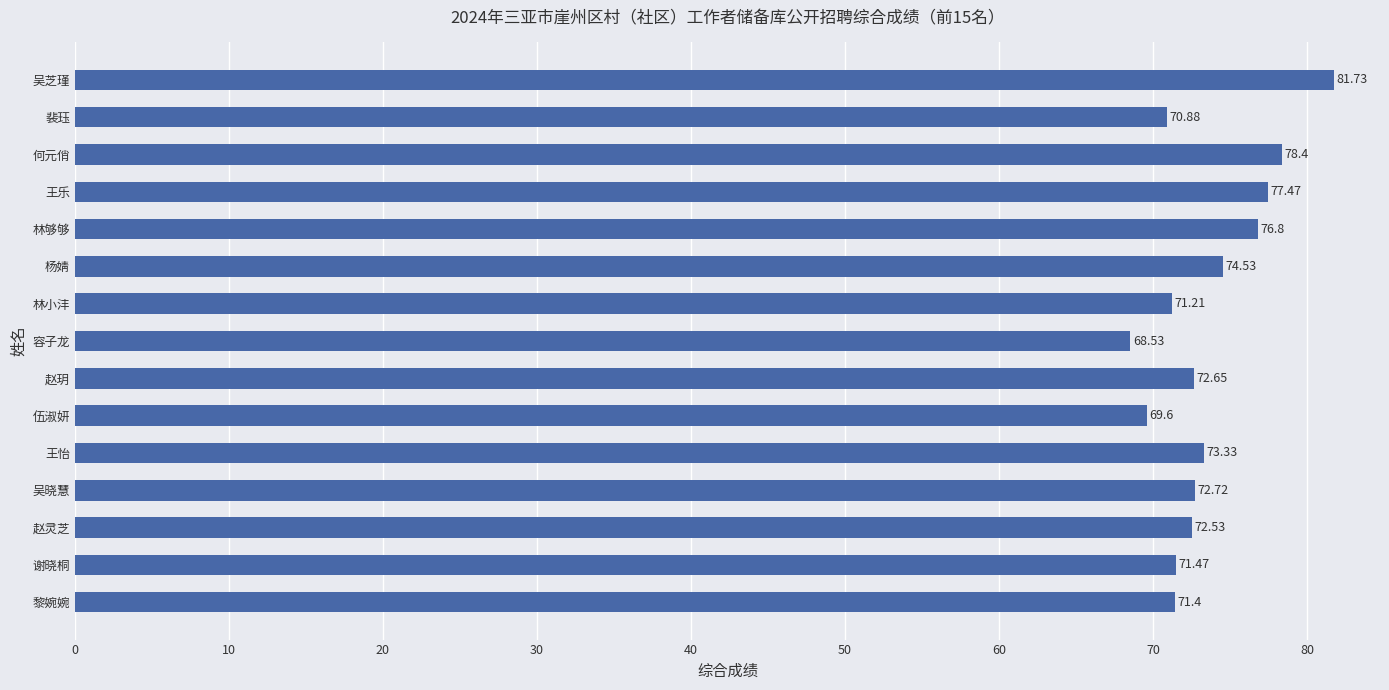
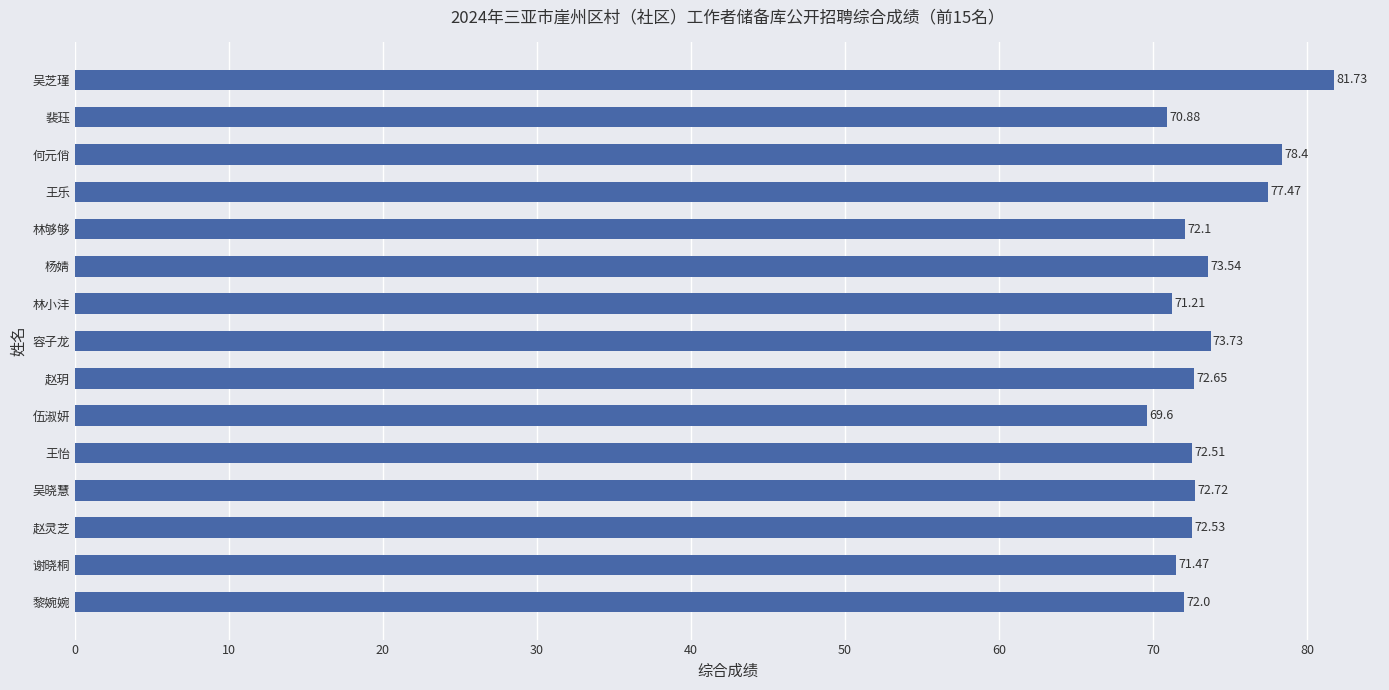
  {
    "吴芝瑾": 81.73,
    "裴珏": 70.88,
    "何元俏": 78.4,
    "王乐": 77.47,
-   "林够够": 76.8,
-   "杨婧": 74.53,
+   "林够够": 72.1,
+   "杨婧": 73.54,
    "林小沣": 71.21,
-   "容子龙": 68.53,
+   "容子龙": 73.73,
    "赵玥": 72.65,
    "伍淑妍": 69.6,
-   "王怡": 73.33,
+   "王怡": 72.51,
    "吴晓慧": 72.72,
    "赵灵芝": 72.53,
    "谢晓桐": 71.47,
-   "黎婉婉": 71.4
+   "黎婉婉": 72.0
  }
